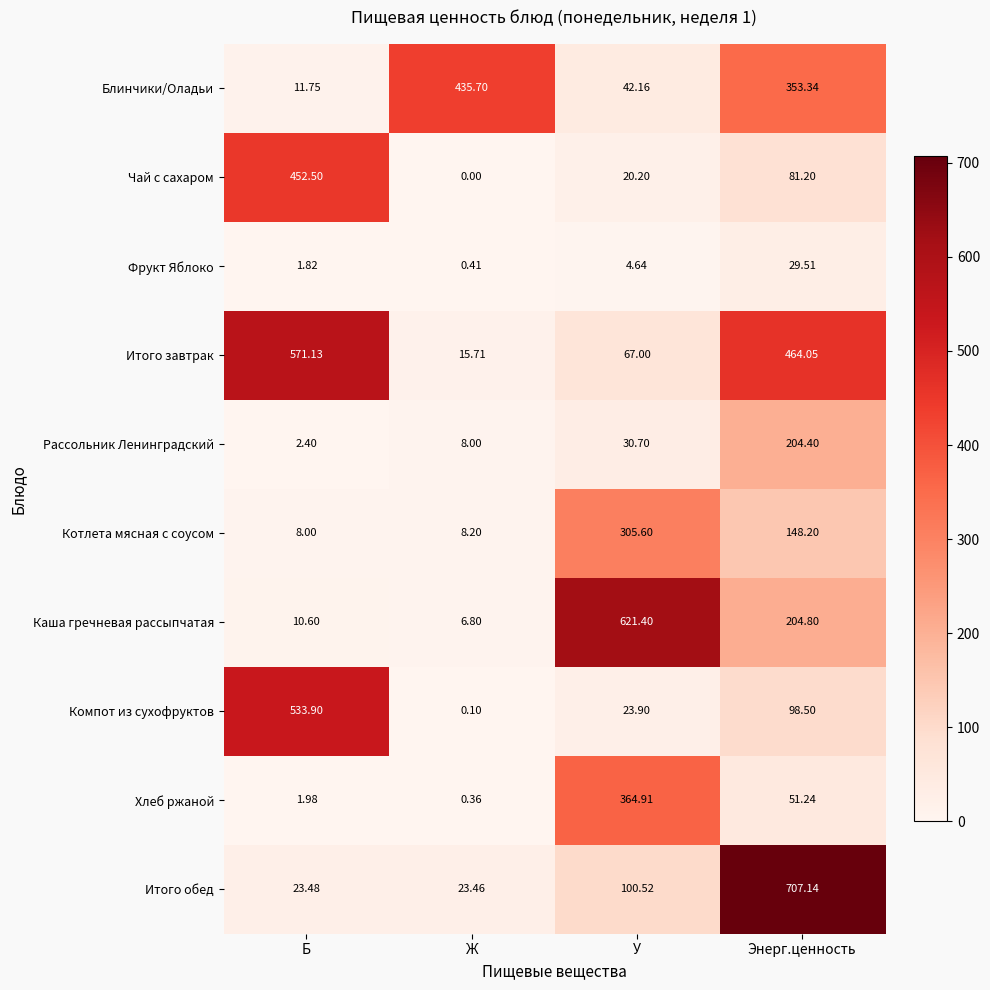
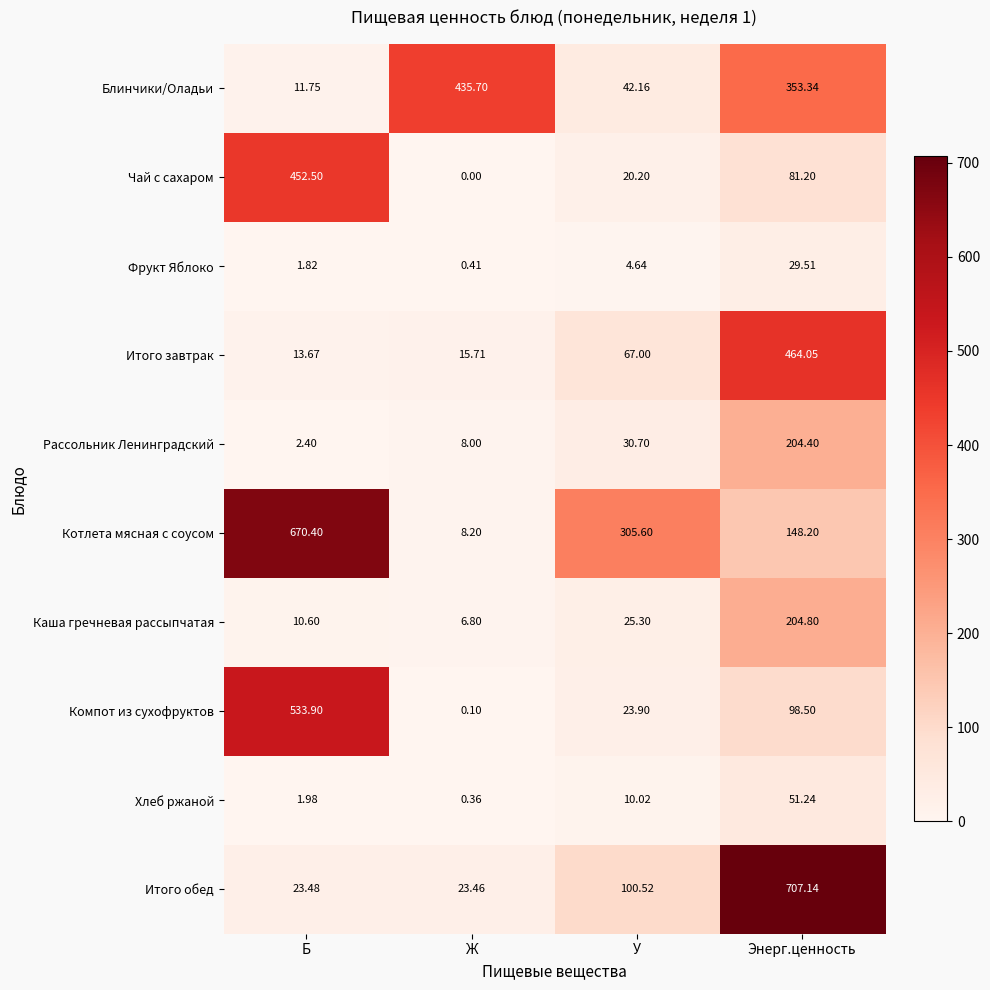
  {
    "Блинчики/Оладьи": {
      "Б": 11.75,
      "Ж": 435.70,
      "У": 42.16,
      "Энерг.ценность": 353.34
    },
    "Чай с сахаром": {
      "Б": 452.50,
      "Ж": 0.00,
      "У": 20.20,
      "Энерг.ценность": 81.20
    },
    "Фрукт Яблоко": {
      "Б": 1.82,
      "Ж": 0.41,
      "У": 4.64,
      "Энерг.ценность": 29.51
    },
    "Итого завтрак": {
-     "Б": 571.13,
+     "Б": 13.67,
      "Ж": 15.71,
      "У": 67.00,
      "Энерг.ценность": 464.05
    },
    "Рассольник Ленинградский": {
      "Б": 2.40,
      "Ж": 8.00,
      "У": 30.70,
      "Энерг.ценность": 204.40
    },
    "Котлета мясная с соусом": {
-     "Б": 8.00,
+     "Б": 670.40,
      "Ж": 8.20,
      "У": 305.60,
      "Энерг.ценность": 148.20
    },
    "Каша гречневая рассыпчатая": {
      "Б": 10.60,
      "Ж": 6.80,
-     "У": 621.40,
+     "У": 25.30,
      "Энерг.ценность": 204.80
    },
    "Компот из сухофруктов": {
      "Б": 533.90,
      "Ж": 0.10,
      "У": 23.90,
      "Энерг.ценность": 98.50
    },
    "Хлеб ржаной": {
      "Б": 1.98,
      "Ж": 0.36,
-     "У": 364.91,
+     "У": 10.02,
      "Энерг.ценность": 51.24
    },
    "Итого обед": {
      "Б": 23.48,
      "Ж": 23.46,
      "У": 100.52,
      "Энерг.ценность": 707.14
    }
  }
